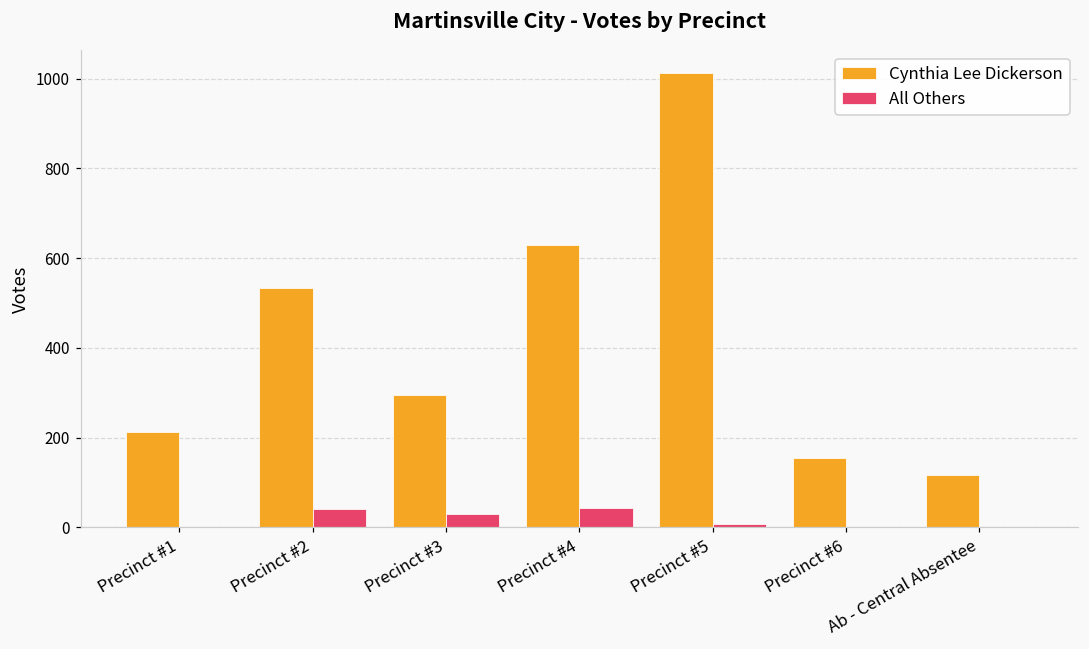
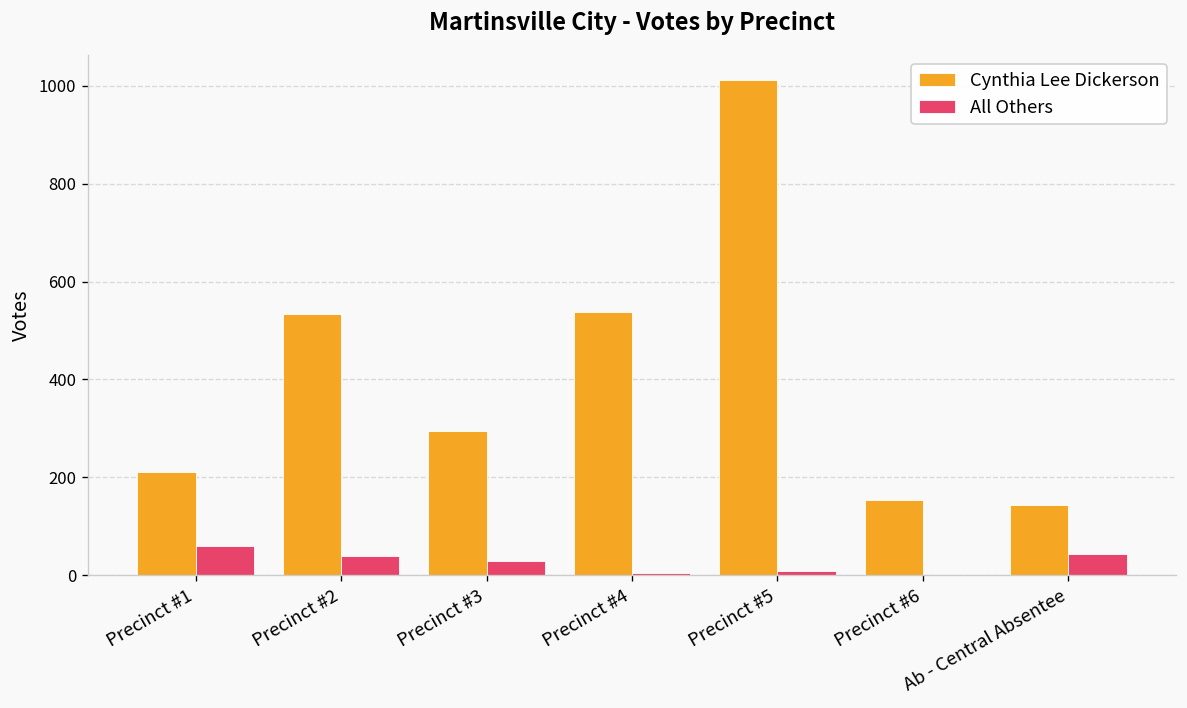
  {
    "Cynthia Lee Dickerson": {
      "Precinct #1": 210,
      "Precinct #2": 530,
      "Precinct #3": 300,
-     "Precinct #4": 630,
+     "Precinct #4": 540,
      "Precinct #5": 1010,
      "Precinct #6": 150,
-     "Ab - Central Absentee": 120
+     "Ab - Central Absentee": 140
    },
    "All Others": {
-     "Precinct #1": 0,
+     "Precinct #1": 60,
      "Precinct #2": 40,
      "Precinct #3": 30,
-     "Precinct #4": 40,
+     "Precinct #4": 10,
      "Precinct #5": 10,
      "Precinct #6": 0,
-     "Ab - Central Absentee": 0
+     "Ab - Central Absentee": 40
    }
  }
